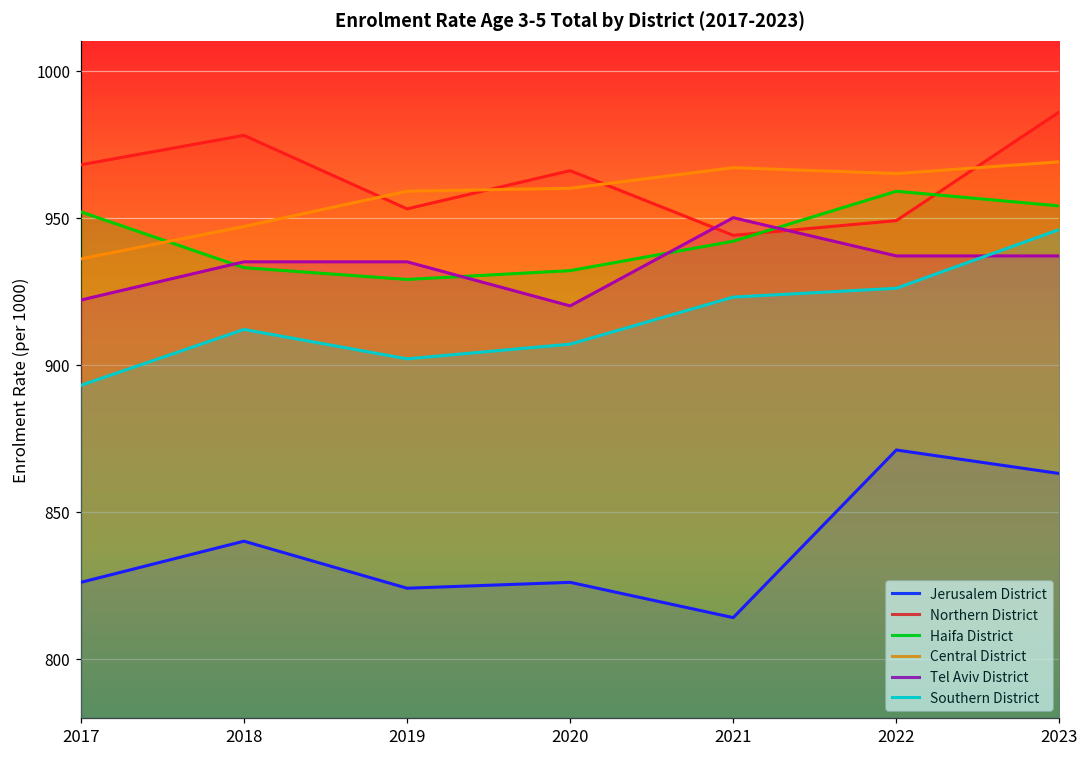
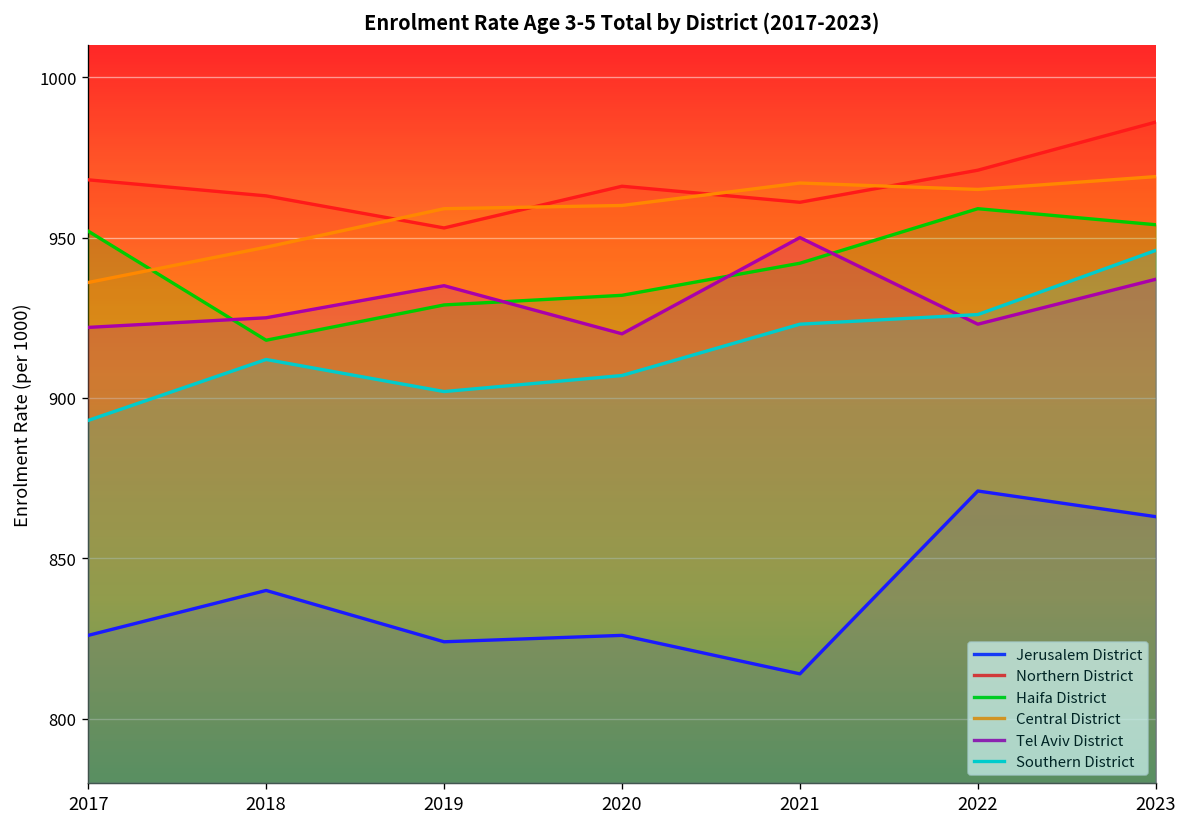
  {
    "Jerusalem District": {
      "2017": 826,
      "2018": 840,
      "2019": 824,
      "2020": 826,
      "2021": 814,
      "2022": 871,
      "2023": 863
    },
    "Northern District": {
      "2017": 968,
-     "2018": 978,
+     "2018": 963,
      "2019": 953,
      "2020": 966,
-     "2021": 944,
-     "2022": 949,
+     "2021": 961,
+     "2022": 971,
      "2023": 986
    },
    "Haifa District": {
      "2017": 952,
-     "2018": 933,
+     "2018": 918,
      "2019": 929,
      "2020": 932,
      "2021": 942,
      "2022": 959,
      "2023": 954
    },
    "Central District": {
      "2017": 936,
      "2018": 947,
      "2019": 959,
      "2020": 960,
      "2021": 967,
      "2022": 965,
      "2023": 969
    },
    "Tel Aviv District": {
      "2017": 922,
-     "2018": 935,
+     "2018": 925,
      "2019": 935,
      "2020": 920,
      "2021": 950,
-     "2022": 937,
+     "2022": 923,
      "2023": 937
    },
    "Southern District": {
      "2017": 893,
      "2018": 912,
      "2019": 902,
      "2020": 907,
      "2021": 923,
      "2022": 926,
      "2023": 946
    }
  }
